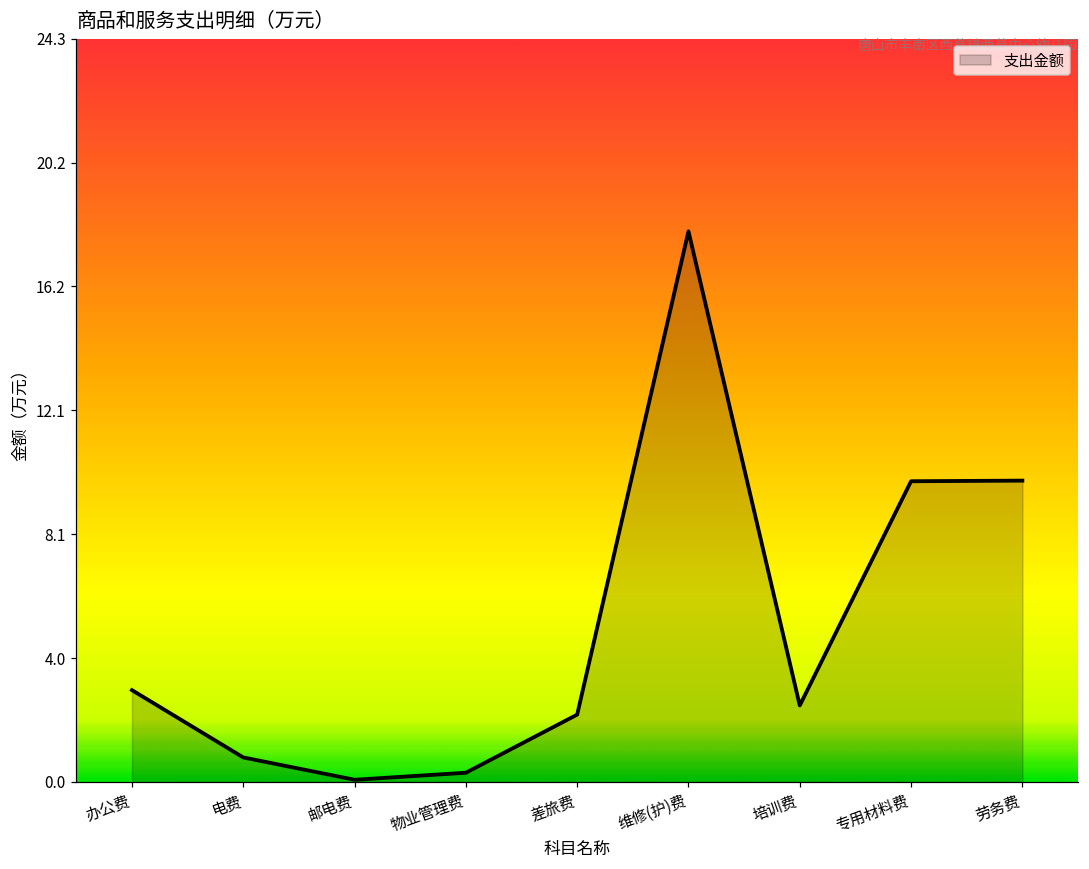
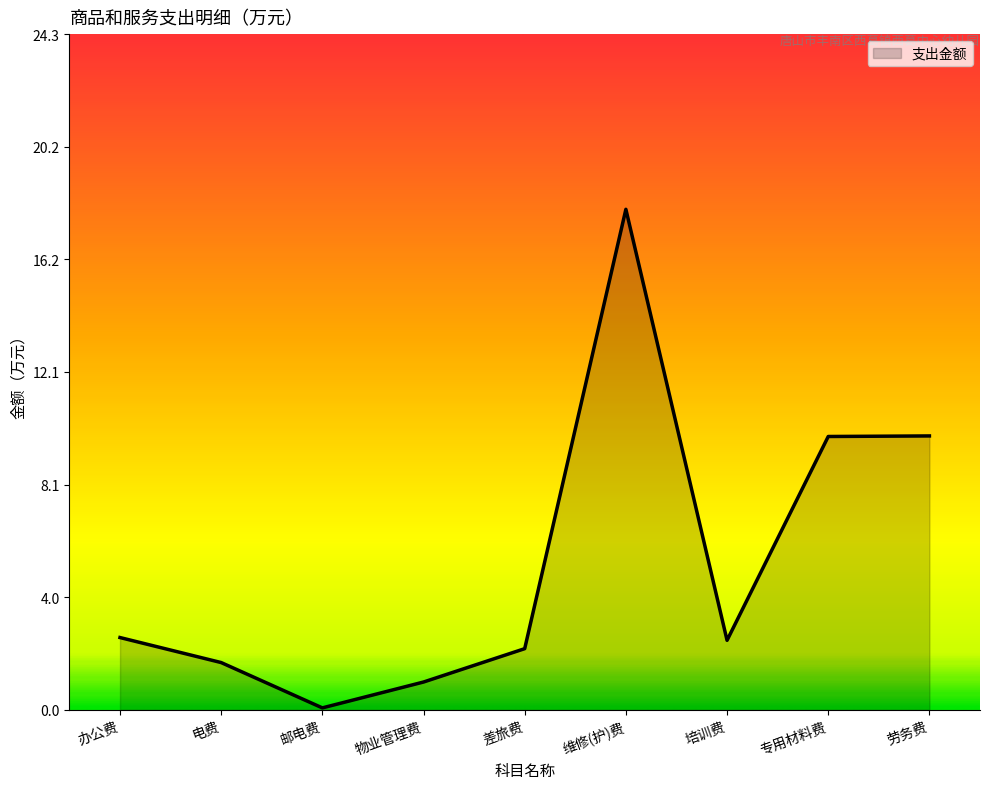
  {
-   "办公费": 3.0,
-   "电费": 0.8,
+   "办公费": 2.6,
+   "电费": 1.7,
    "邮电费": 0.1,
-   "物业管理费": 0.3,
+   "物业管理费": 1.0,
    "差旅费": 2.2,
    "维修(护)费": 18.0,
    "培训费": 2.5,
    "专用材料费": 9.8,
    "劳务费": 9.9
  }
